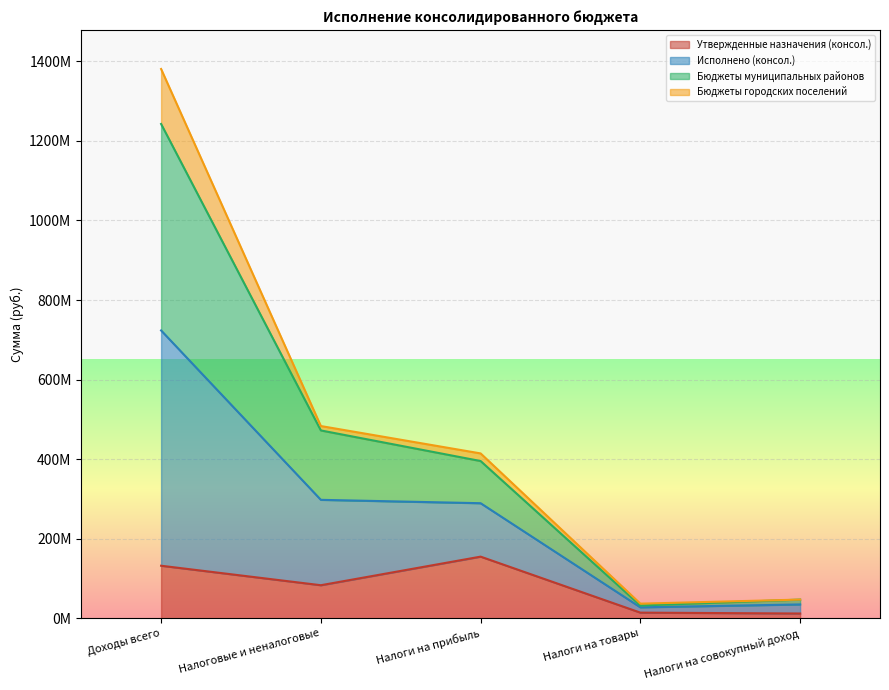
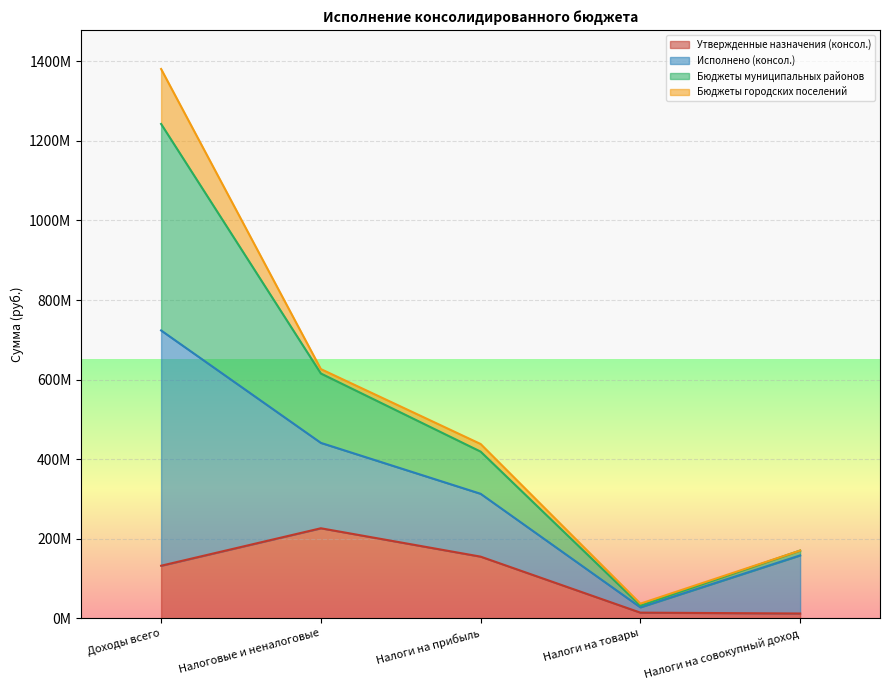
  {
    "Утвержденные назначения (консол.)": {
      "Доходы всего": 130000000,
-     "Налоговые и неналоговые": 80000000,
+     "Налоговые и неналоговые": 230000000,
      "Налоги на прибыль": 160000000,
      "Налоги на товары": 10000000,
      "Налоги на совокупный доход": 10000000
    },
    "Исполнено (консол.)": {
      "Доходы всего": 590000000,
      "Налоговые и неналоговые": 210000000,
-     "Налоги на прибыль": 130000000,
-     "Налоги на совокупный доход": 20000000
+     "Налоги на прибыль": 160000000,
+     "Налоги на совокупный доход": 150000000
    },
    "Бюджеты муниципальных районов": {
      "Доходы всего": 520000000,
      "Налоговые и неналоговые": 170000000,
      "Налоги на прибыль": 110000000
    },
    "Бюджеты городских поселений": {
      "Доходы всего": 140000000,
      "Налоговые и неналоговые": 10000000,
      "Налоги на прибыль": 20000000
    }
  }
